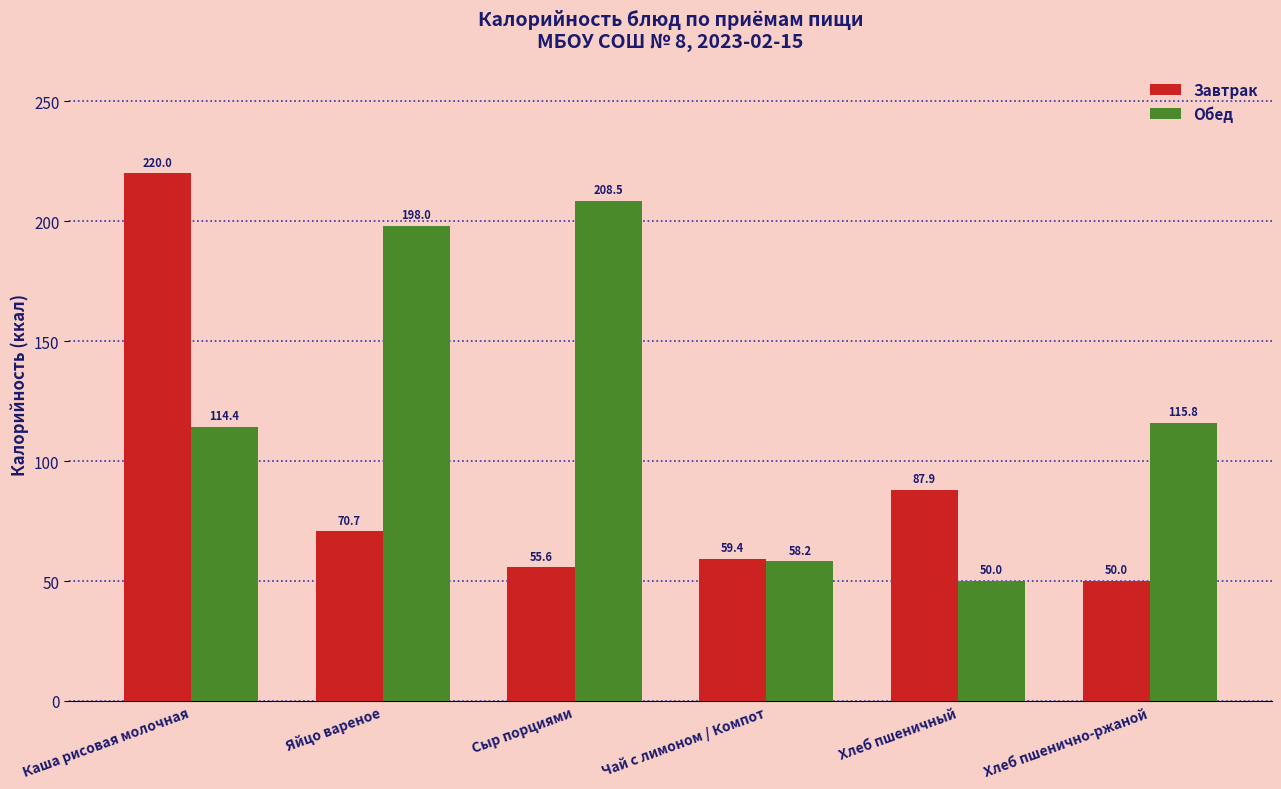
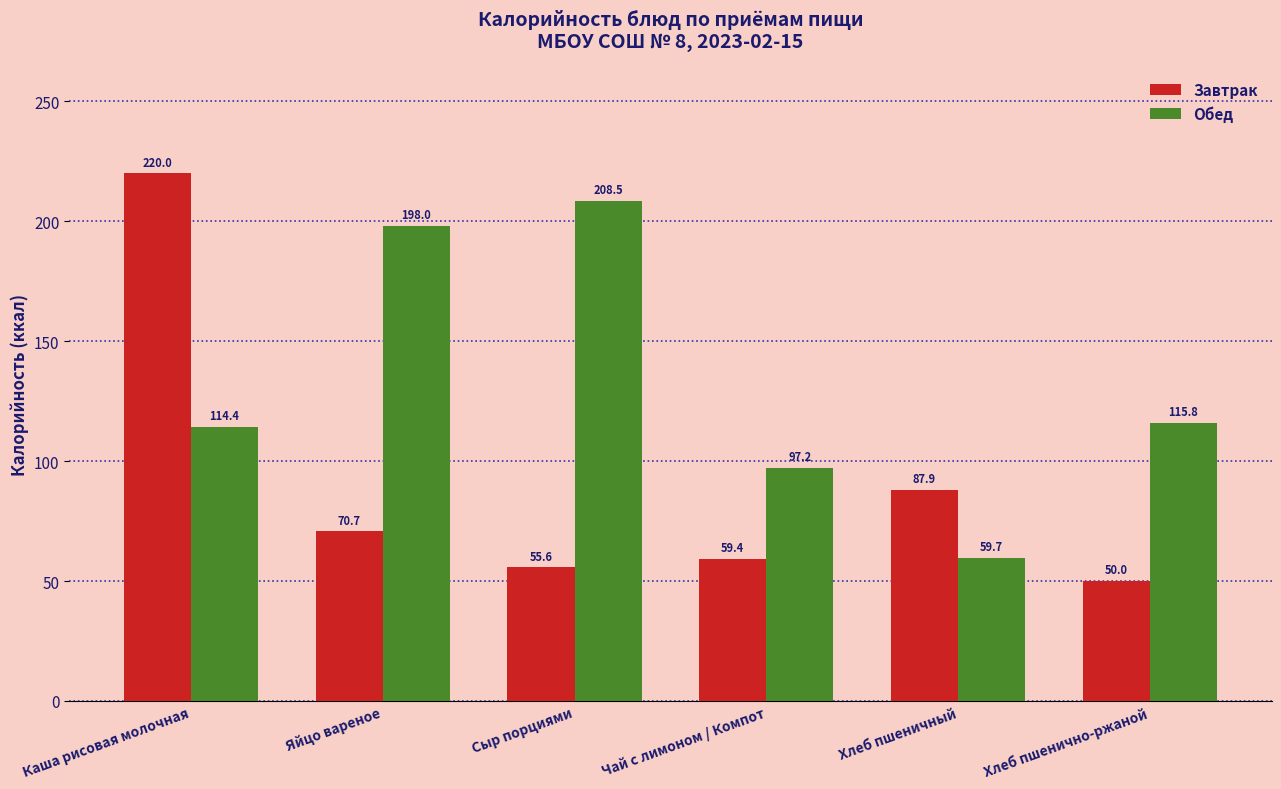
  {
    "Завтрак": {
      "Каша рисовая молочная": 220.0,
      "Яйцо вареное": 70.7,
      "Сыр порциями": 55.6,
      "Чай с лимоном / Компот": 59.4,
      "Хлеб пшеничный": 87.9,
      "Хлеб пшенично-ржаной": 50.0
    },
    "Обед": {
      "Каша рисовая молочная": 114.4,
      "Яйцо вареное": 198.0,
      "Сыр порциями": 208.5,
-     "Чай с лимоном / Компот": 58.2,
-     "Хлеб пшеничный": 50.0,
+     "Чай с лимоном / Компот": 97.2,
+     "Хлеб пшеничный": 59.7,
      "Хлеб пшенично-ржаной": 115.8
    }
  }
